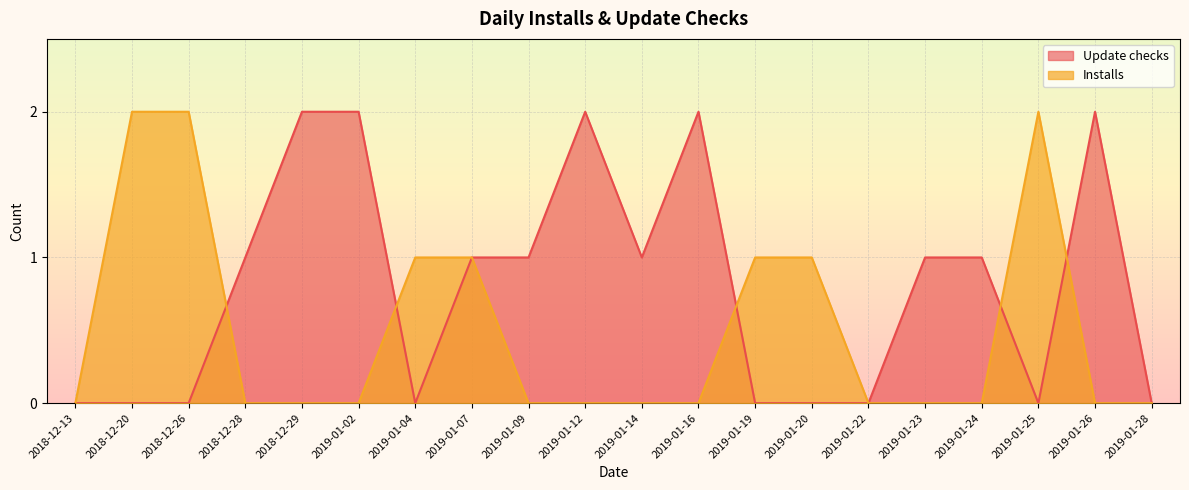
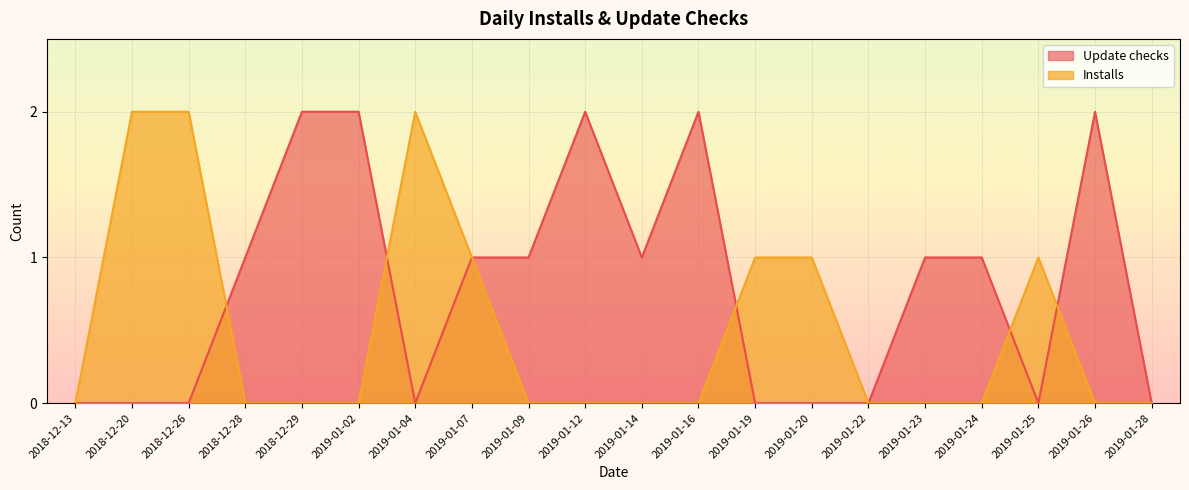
  {
    "Update checks": {
      "2018-12-20": 0,
      "2018-12-26": 0,
      "2018-12-28": 1,
      "2018-12-29": 2,
      "2019-01-02": 2,
      "2019-01-04": 0,
      "2019-01-09": 1,
      "2019-01-12": 2,
      "2019-01-14": 1,
      "2019-01-16": 2,
      "2019-01-19": 0,
      "2019-01-20": 0,
      "2019-01-23": 1,
      "2019-01-24": 1,
      "2019-01-25": 0,
      "2019-01-26": 2
    },
    "Installs": {
      "2018-12-20": 2,
      "2018-12-26": 2,
      "2018-12-28": 0,
      "2018-12-29": 0,
      "2019-01-02": 0,
-     "2019-01-04": 1,
+     "2019-01-04": 2,
      "2019-01-09": 0,
      "2019-01-12": 0,
      "2019-01-14": 0,
      "2019-01-16": 0,
      "2019-01-19": 1,
      "2019-01-20": 1,
      "2019-01-23": 0,
      "2019-01-24": 0,
-     "2019-01-25": 2,
+     "2019-01-25": 1,
      "2019-01-26": 0
    }
  }
